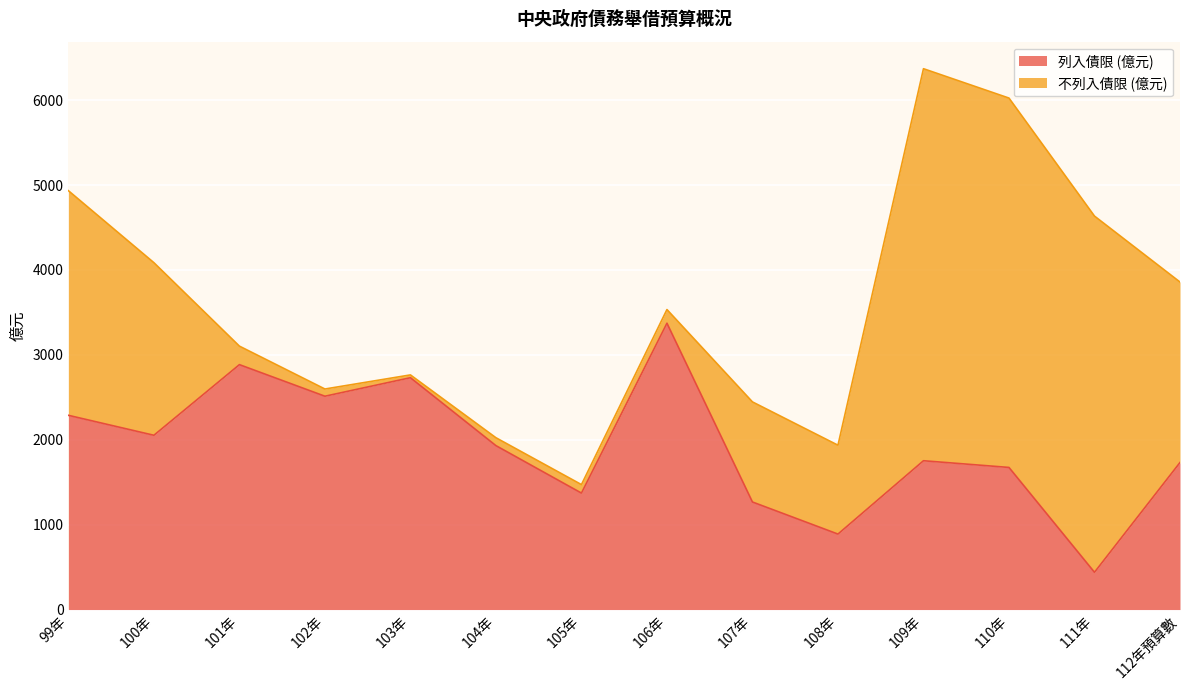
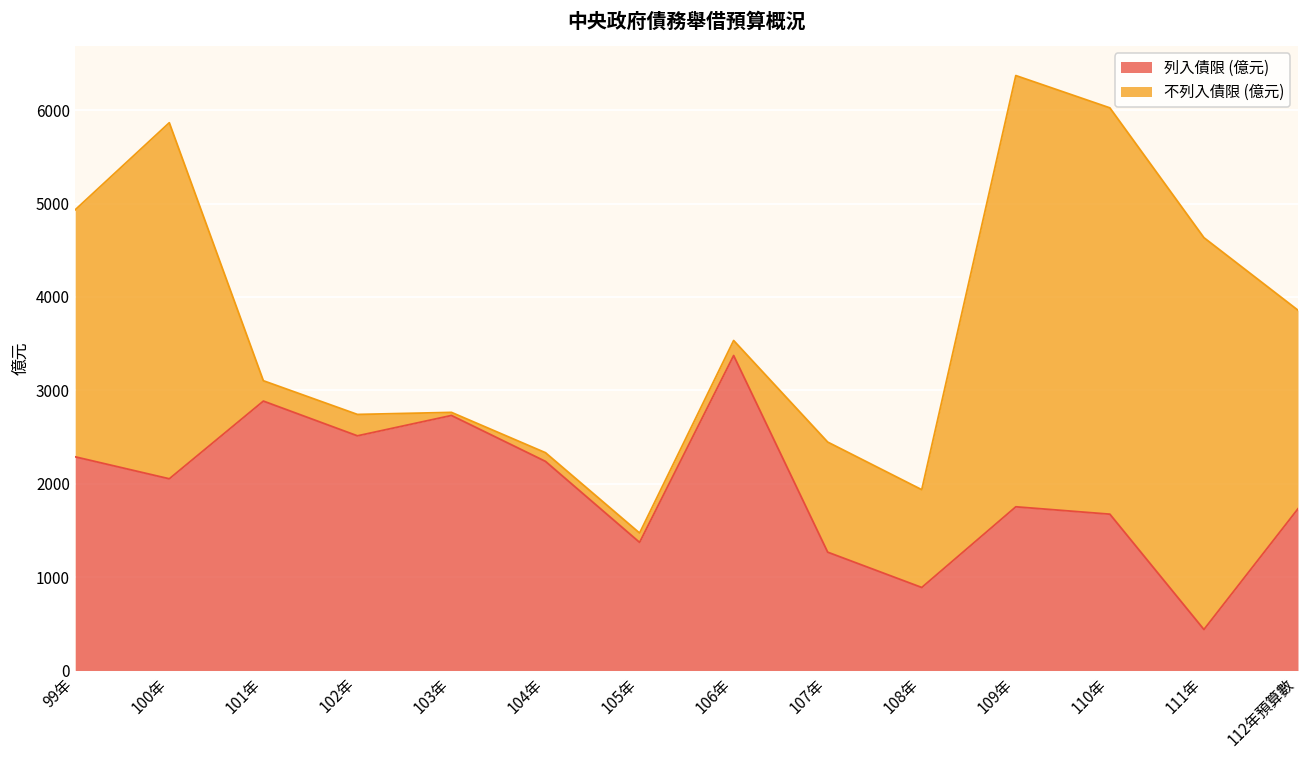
  {
    "列入債限 (億元)": {
      "99年": 2300,
      "100年": 2100,
      "101年": 2900,
      "102年": 2500,
      "103年": 2700,
-     "104年": 1900,
+     "104年": 2200,
      "105年": 1400,
      "106年": 3400,
      "107年": 1300,
      "108年": 900,
      "109年": 1800,
      "110年": 1700,
      "111年": 400,
      "112年預算數": 1700
    },
    "不列入債限 (億元)": {
      "99年": 2600,
-     "100年": 2000,
+     "100年": 3800,
      "101年": 200,
-     "102年": 100,
+     "102年": 200,
      "103年": 0,
      "104年": 100,
      "105年": 100,
      "106年": 200,
      "107年": 1200,
      "108年": 1000,
      "109年": 4600,
      "110年": 4400,
      "111年": 4200,
      "112年預算數": 2100
    }
  }
